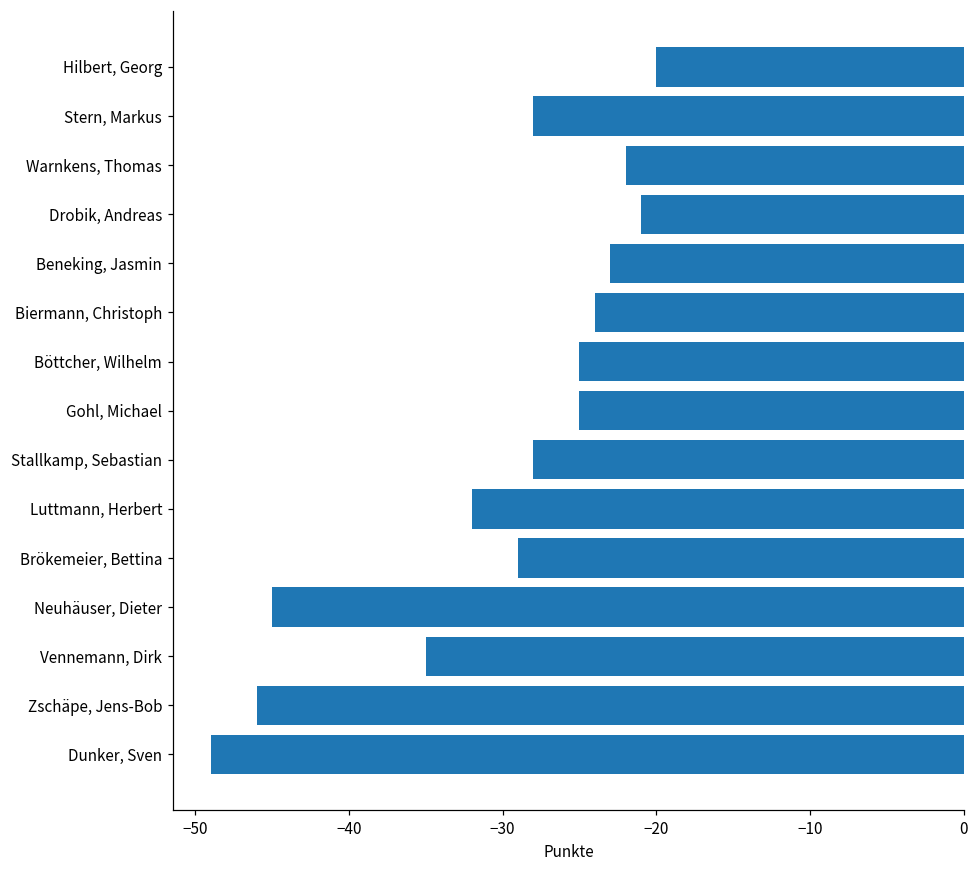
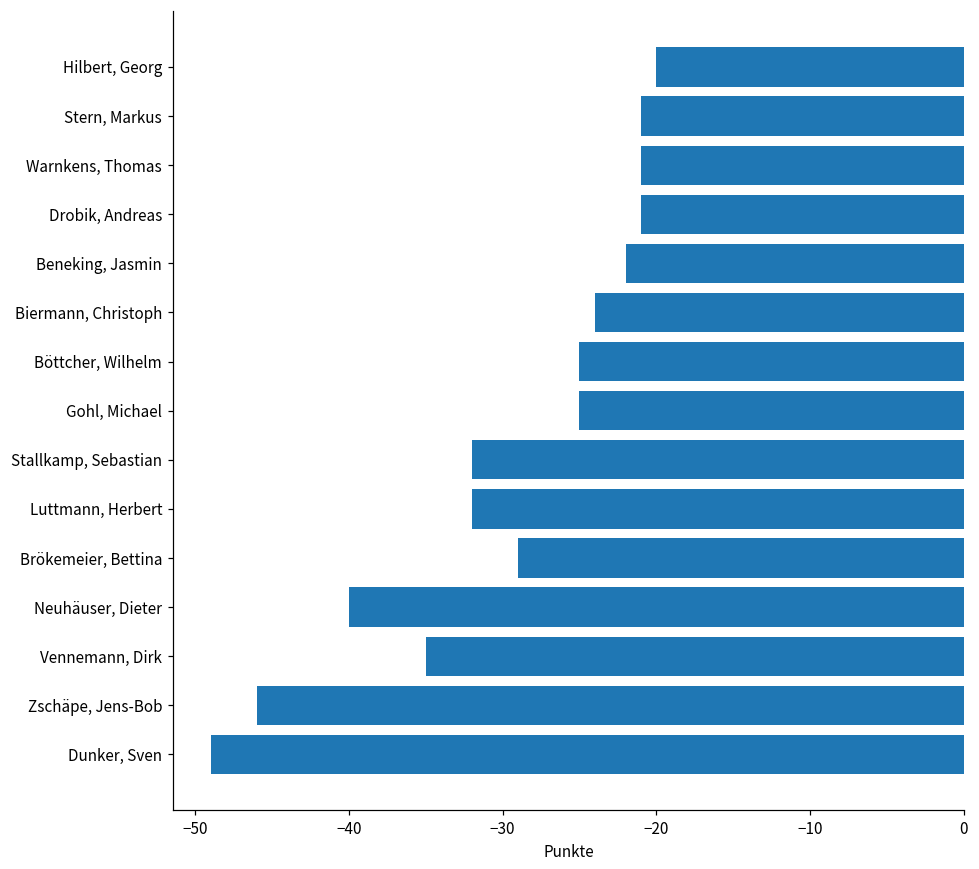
  {
    "Hilbert, Georg": -20.0,
-   "Stern, Markus": -28.0,
-   "Warnkens, Thomas": -22.0,
+   "Stern, Markus": -21.0,
+   "Warnkens, Thomas": -21.0,
    "Drobik, Andreas": -21.0,
-   "Beneking, Jasmin": -23.0,
+   "Beneking, Jasmin": -22.0,
    "Biermann, Christoph": -24.0,
    "Böttcher, Wilhelm": -25.0,
    "Gohl, Michael": -25.0,
-   "Stallkamp, Sebastian": -28.0,
+   "Stallkamp, Sebastian": -32.0,
    "Luttmann, Herbert": -32.0,
    "Brökemeier, Bettina": -29.0,
-   "Neuhäuser, Dieter": -45.0,
+   "Neuhäuser, Dieter": -40.0,
    "Vennemann, Dirk": -35.0,
    "Zschäpe, Jens-Bob": -46.0,
    "Dunker, Sven": -49.0
  }
